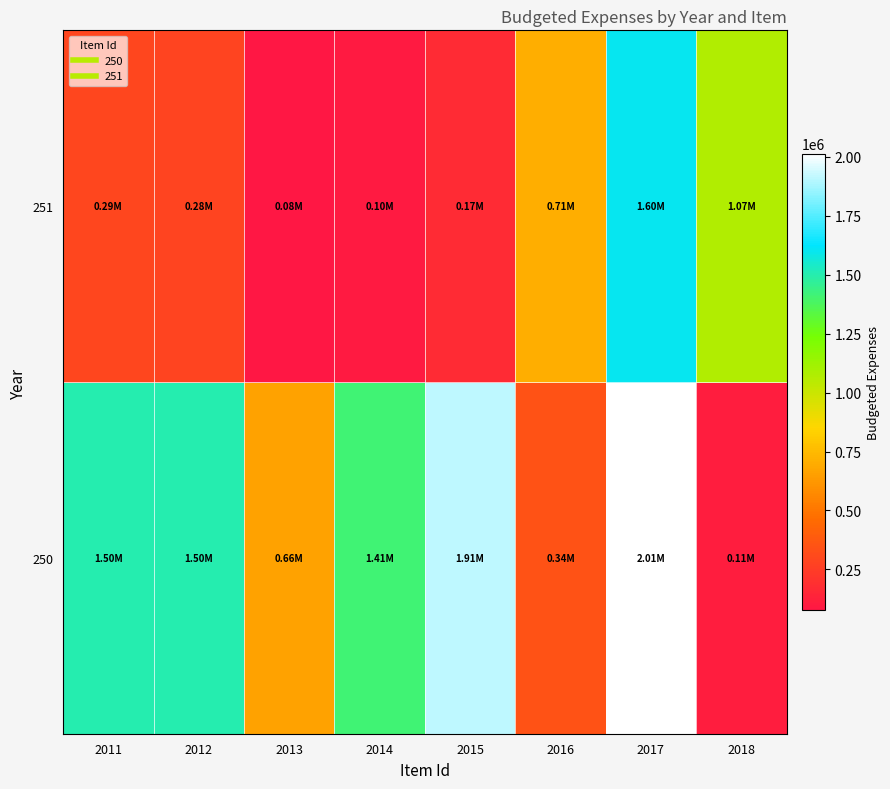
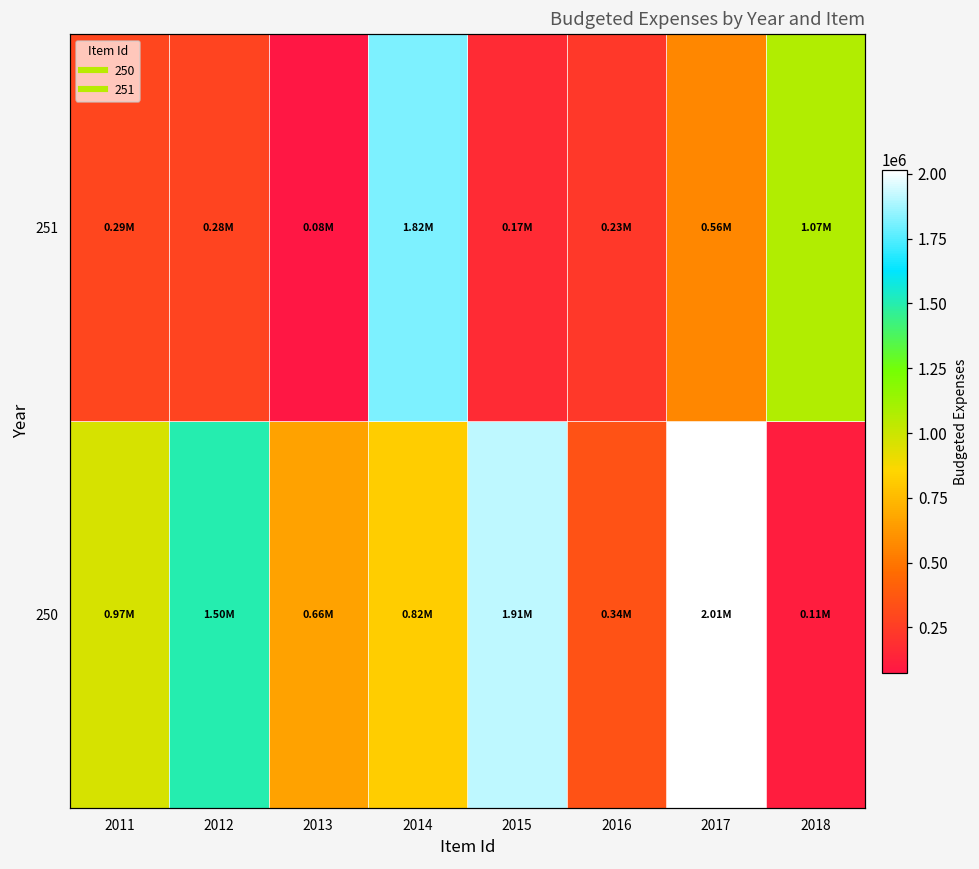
  {
    "251": {
      "2011": "0.29M",
      "2012": "0.28M",
      "2013": "0.08M",
-     "2014": "0.10M",
+     "2014": "1.82M",
      "2015": "0.17M",
-     "2016": "0.71M",
-     "2017": "1.60M",
+     "2016": "0.23M",
+     "2017": "0.56M",
      "2018": "1.07M"
    },
    "250": {
-     "2011": "1.50M",
+     "2011": "0.97M",
      "2012": "1.50M",
      "2013": "0.66M",
-     "2014": "1.41M",
+     "2014": "0.82M",
      "2015": "1.91M",
      "2016": "0.34M",
      "2017": "2.01M",
      "2018": "0.11M"
    }
  }
